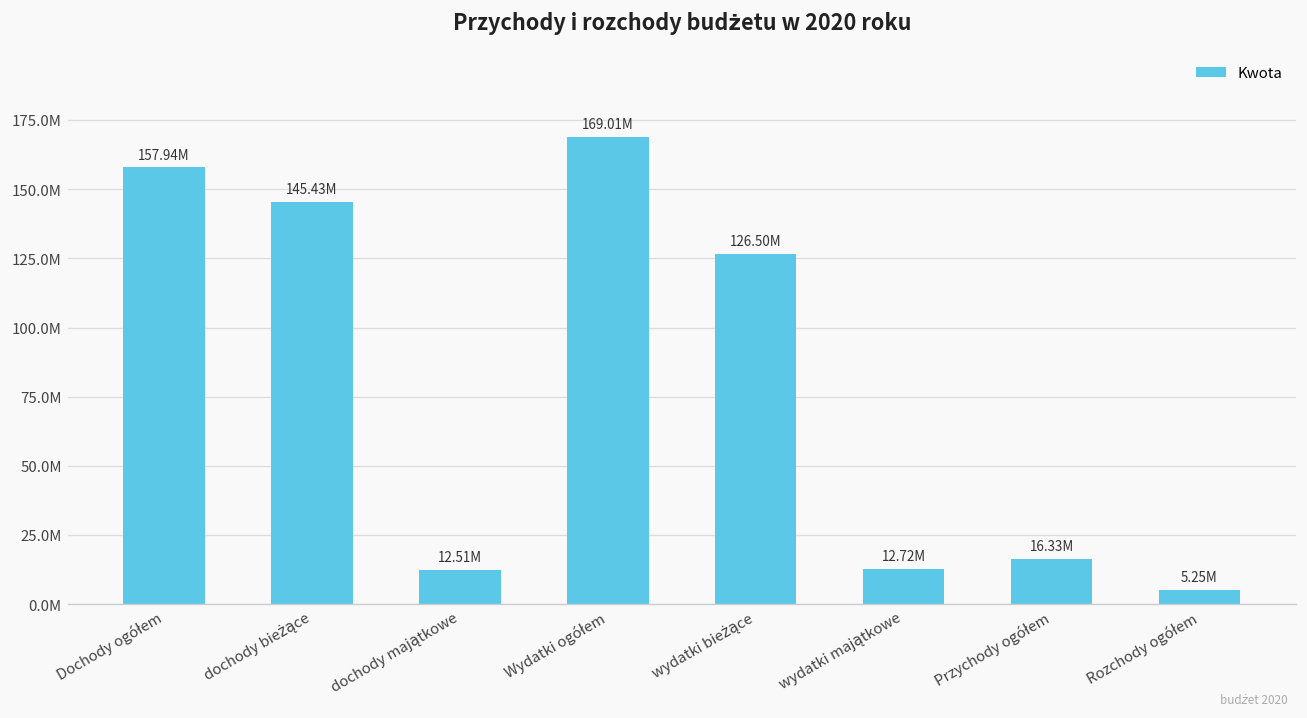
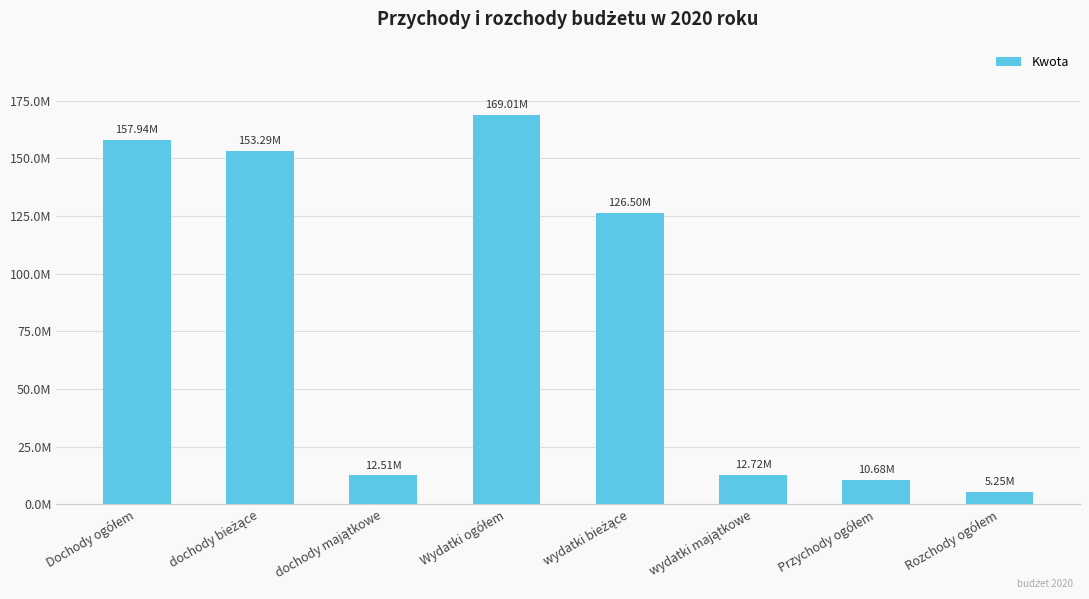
  {
    "Dochody ogółem": "157.94M",
-   "dochody bieżące": "145.43M",
+   "dochody bieżące": "153.29M",
    "dochody majątkowe": "12.51M",
    "Wydatki ogółem": "169.01M",
    "wydatki bieżące": "126.50M",
    "wydatki majątkowe": "12.72M",
-   "Przychody ogółem": "16.33M",
+   "Przychody ogółem": "10.68M",
    "Rozchody ogółem": "5.25M"
  }
